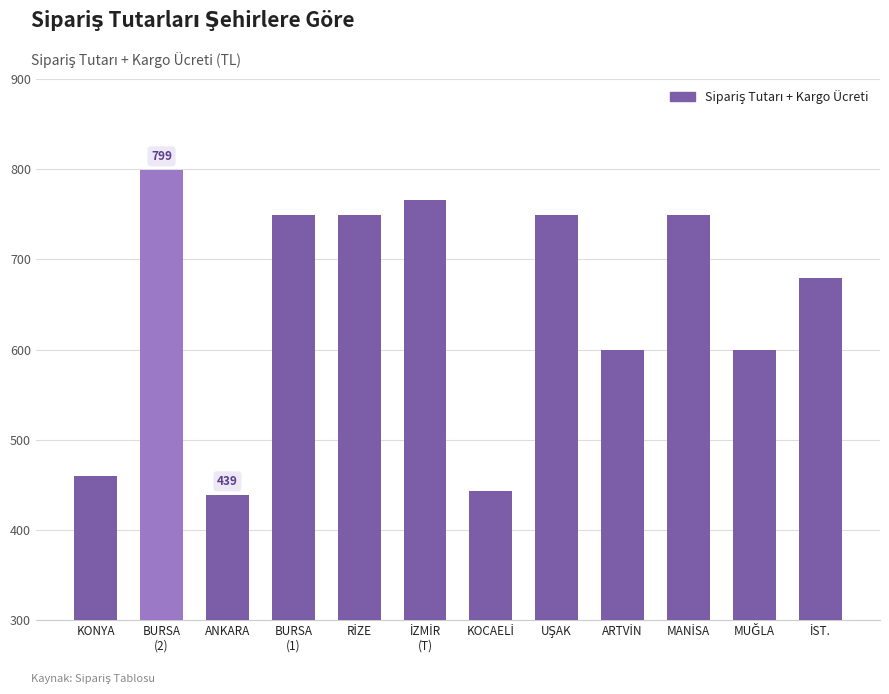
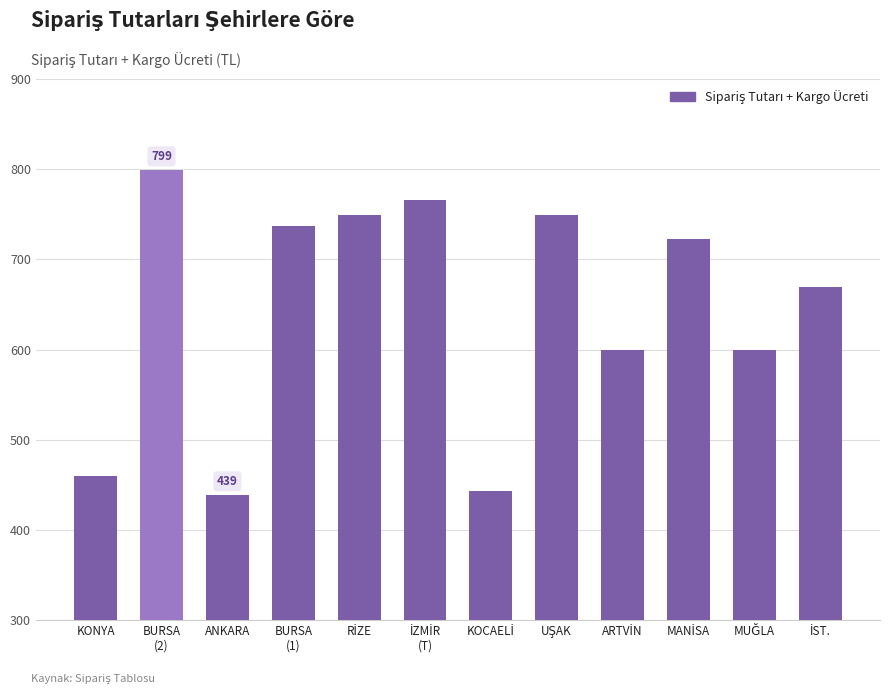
  {
    "KONYA": 460,
-   "BURSA (1)": 750,
+   "BURSA (1)": 740,
    "RİZE": 750,
    "İZMİR (T)": 770,
    "KOCAELİ": 440,
    "UŞAK": 750,
    "ARTVİN": 600,
-   "MANİSA": 750,
+   "MANİSA": 720,
    "MUĞLA": 600,
-   "İST.": 680
+   "İST.": 670
  }
